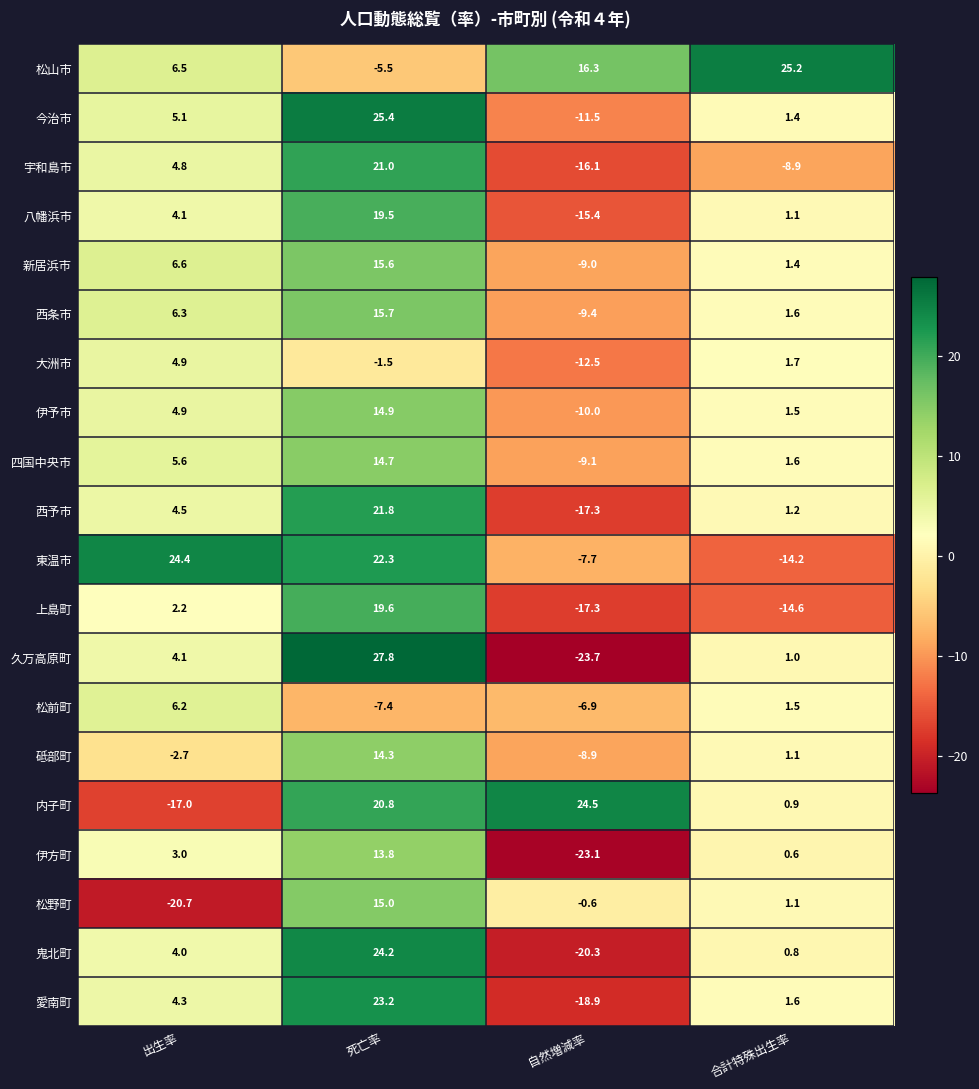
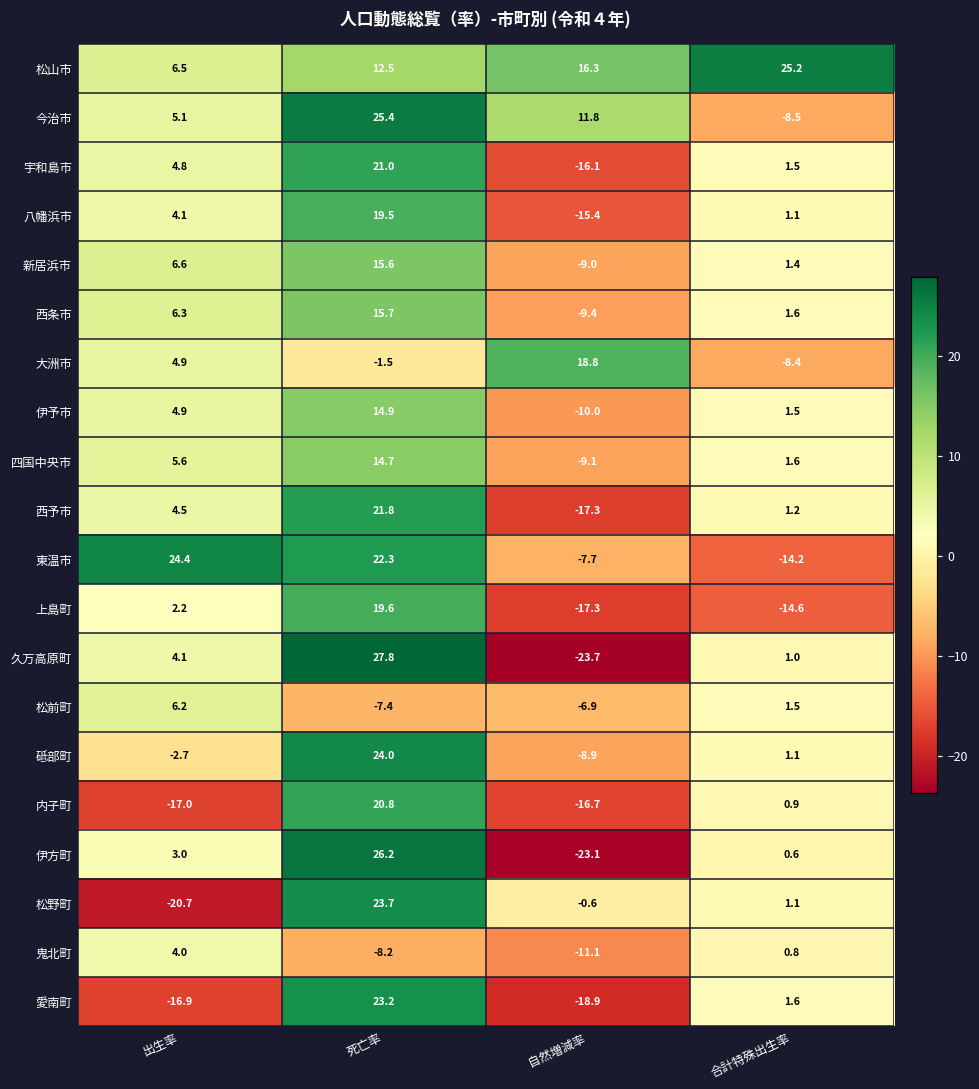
  {
    "松山市": {
      "出生率": 6.5,
-     "死亡率": -5.5,
+     "死亡率": 12.5,
      "自然増減率": 16.3,
      "合計特殊出生率": 25.2
    },
    "今治市": {
      "出生率": 5.1,
      "死亡率": 25.4,
-     "自然増減率": -11.5,
-     "合計特殊出生率": 1.4
+     "自然増減率": 11.8,
+     "合計特殊出生率": -8.5
    },
    "宇和島市": {
      "出生率": 4.8,
      "死亡率": 21.0,
      "自然増減率": -16.1,
-     "合計特殊出生率": -8.9
+     "合計特殊出生率": 1.5
    },
    "八幡浜市": {
      "出生率": 4.1,
      "死亡率": 19.5,
      "自然増減率": -15.4,
      "合計特殊出生率": 1.1
    },
    "新居浜市": {
      "出生率": 6.6,
      "死亡率": 15.6,
      "自然増減率": -9.0,
      "合計特殊出生率": 1.4
    },
    "西条市": {
      "出生率": 6.3,
      "死亡率": 15.7,
      "自然増減率": -9.4,
      "合計特殊出生率": 1.6
    },
    "大洲市": {
      "出生率": 4.9,
      "死亡率": -1.5,
-     "自然増減率": -12.5,
-     "合計特殊出生率": 1.7
+     "自然増減率": 18.8,
+     "合計特殊出生率": -8.4
    },
    "伊予市": {
      "出生率": 4.9,
      "死亡率": 14.9,
      "自然増減率": -10.0,
      "合計特殊出生率": 1.5
    },
    "四国中央市": {
      "出生率": 5.6,
      "死亡率": 14.7,
      "自然増減率": -9.1,
      "合計特殊出生率": 1.6
    },
    "西予市": {
      "出生率": 4.5,
      "死亡率": 21.8,
      "自然増減率": -17.3,
      "合計特殊出生率": 1.2
    },
    "東温市": {
      "出生率": 24.4,
      "死亡率": 22.3,
      "自然増減率": -7.7,
      "合計特殊出生率": -14.2
    },
    "上島町": {
      "出生率": 2.2,
      "死亡率": 19.6,
      "自然増減率": -17.3,
      "合計特殊出生率": -14.6
    },
    "久万高原町": {
      "出生率": 4.1,
      "死亡率": 27.8,
      "自然増減率": -23.7,
      "合計特殊出生率": 1.0
    },
    "松前町": {
      "出生率": 6.2,
      "死亡率": -7.4,
      "自然増減率": -6.9,
      "合計特殊出生率": 1.5
    },
    "砥部町": {
      "出生率": -2.7,
-     "死亡率": 14.3,
+     "死亡率": 24.0,
      "自然増減率": -8.9,
      "合計特殊出生率": 1.1
    },
    "内子町": {
      "出生率": -17.0,
      "死亡率": 20.8,
-     "自然増減率": 24.5,
+     "自然増減率": -16.7,
      "合計特殊出生率": 0.9
    },
    "伊方町": {
      "出生率": 3.0,
-     "死亡率": 13.8,
+     "死亡率": 26.2,
      "自然増減率": -23.1,
      "合計特殊出生率": 0.6
    },
    "松野町": {
      "出生率": -20.7,
-     "死亡率": 15.0,
+     "死亡率": 23.7,
      "自然増減率": -0.6,
      "合計特殊出生率": 1.1
    },
    "鬼北町": {
      "出生率": 4.0,
-     "死亡率": 24.2,
-     "自然増減率": -20.3,
+     "死亡率": -8.2,
+     "自然増減率": -11.1,
      "合計特殊出生率": 0.8
    },
    "愛南町": {
-     "出生率": 4.3,
+     "出生率": -16.9,
      "死亡率": 23.2,
      "自然増減率": -18.9,
      "合計特殊出生率": 1.6
    }
  }
